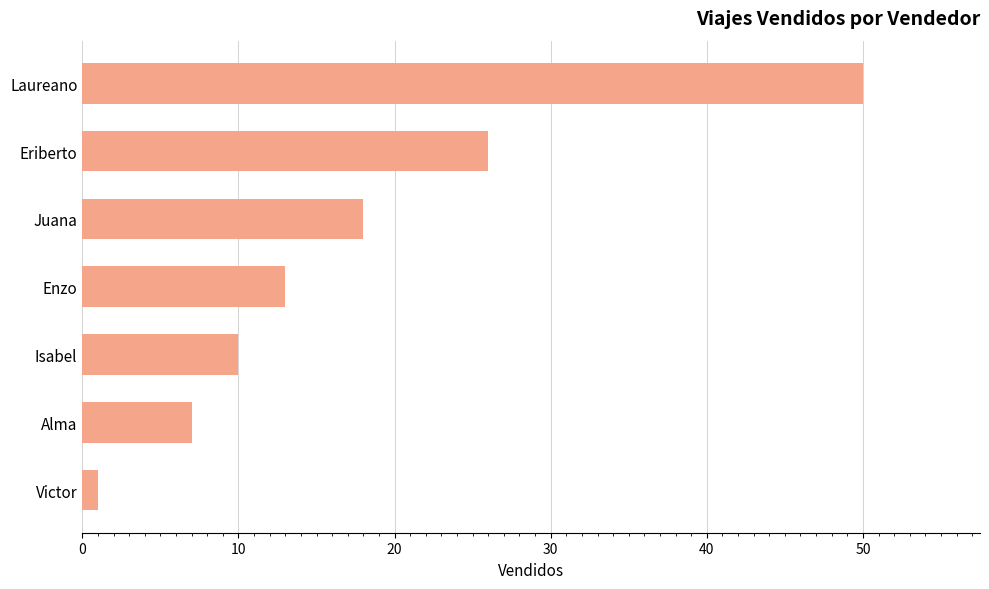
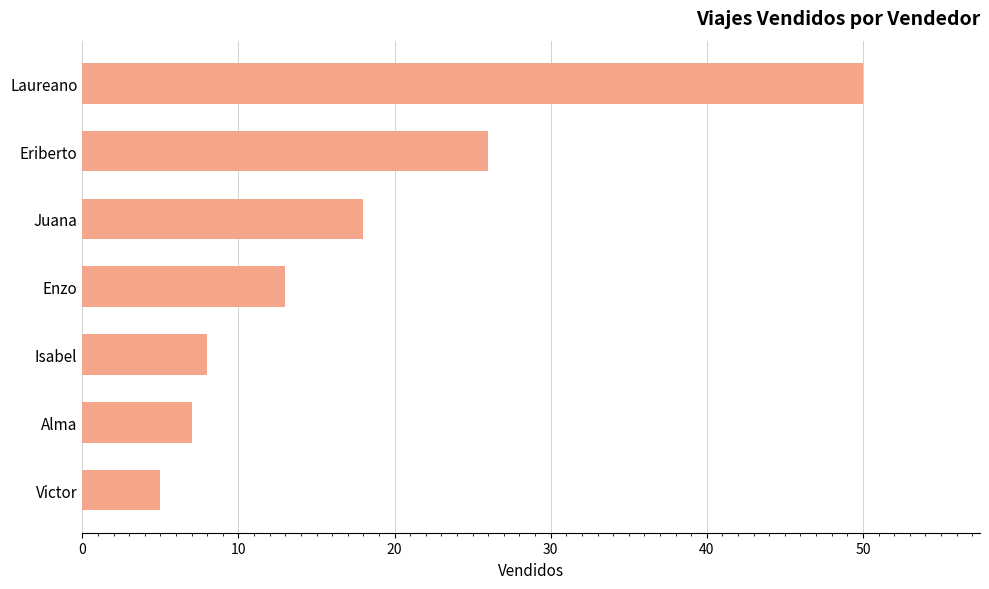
  {
    "Laureano": 50,
    "Eriberto": 26,
    "Juana": 18,
    "Enzo": 13,
-   "Isabel": 10,
+   "Isabel": 8,
    "Alma": 7,
-   "Victor": 1
+   "Victor": 5
  }
